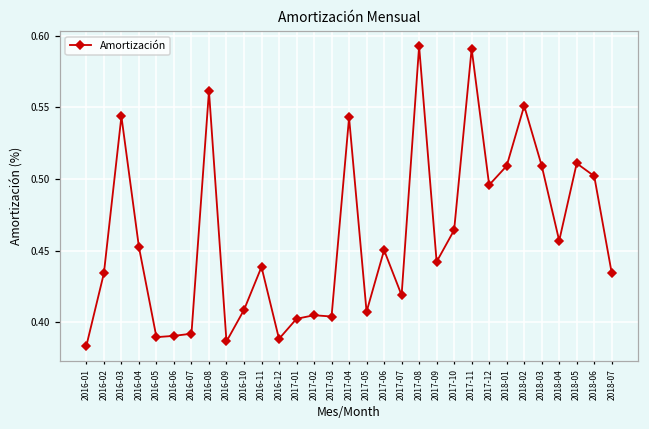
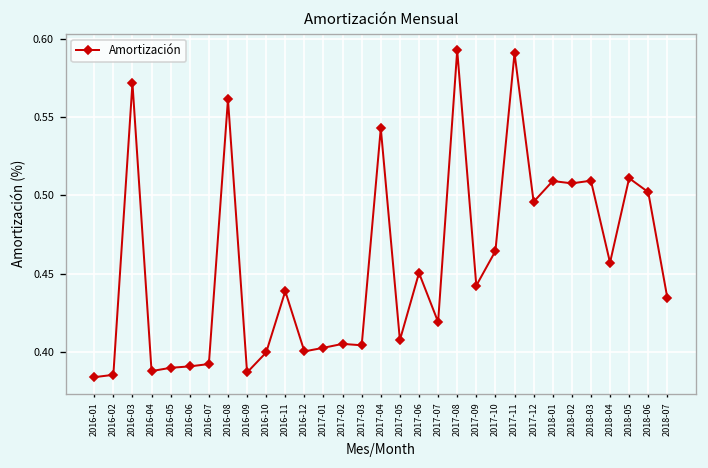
  {
    "2016-01": 0.384,
-   "2016-02": 0.434,
-   "2016-03": 0.544,
-   "2016-04": 0.453,
+   "2016-02": 0.385,
+   "2016-03": 0.572,
+   "2016-04": 0.388,
    "2016-05": 0.390,
    "2016-06": 0.391,
    "2016-07": 0.392,
    "2016-08": 0.562,
    "2016-09": 0.387,
-   "2016-10": 0.409,
+   "2016-10": 0.400,
    "2016-11": 0.439,
-   "2016-12": 0.389,
+   "2016-12": 0.400,
    "2017-01": 0.402,
    "2017-02": 0.405,
    "2017-03": 0.404,
    "2017-04": 0.543,
    "2017-05": 0.407,
    "2017-06": 0.450,
    "2017-07": 0.419,
    "2017-08": 0.593,
    "2017-09": 0.442,
    "2017-10": 0.464,
    "2017-11": 0.591,
    "2017-12": 0.496,
    "2018-01": 0.509,
-   "2018-02": 0.551,
+   "2018-02": 0.508,
    "2018-03": 0.509,
    "2018-04": 0.457,
    "2018-05": 0.511,
    "2018-06": 0.502,
    "2018-07": 0.434
  }
